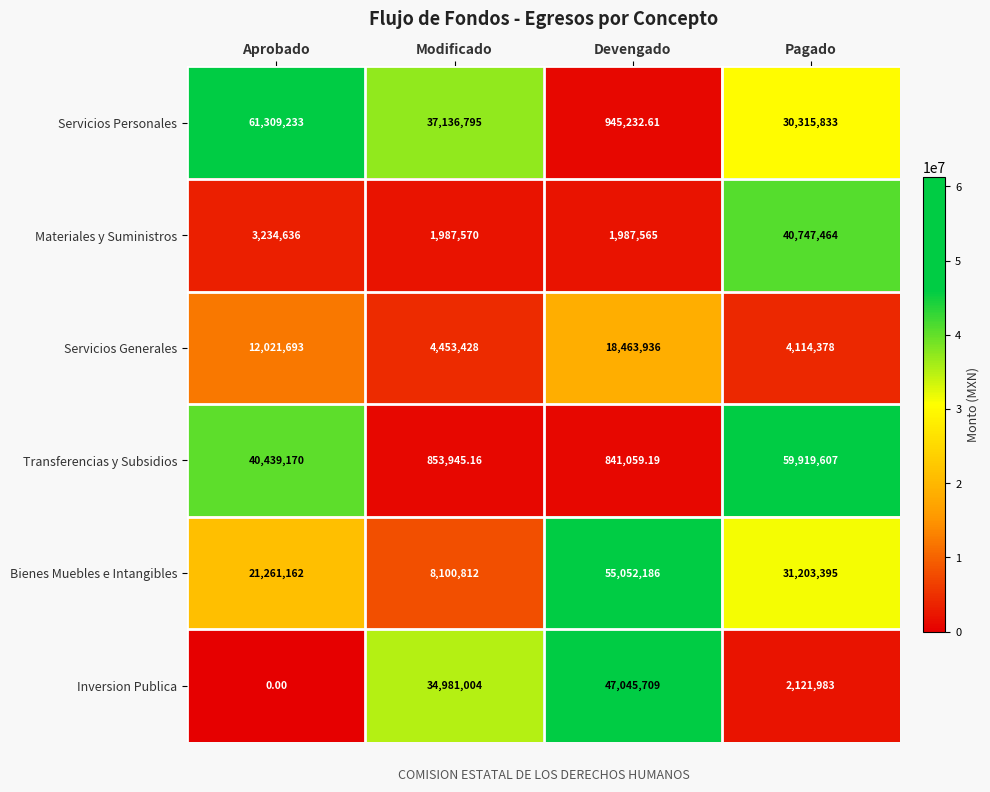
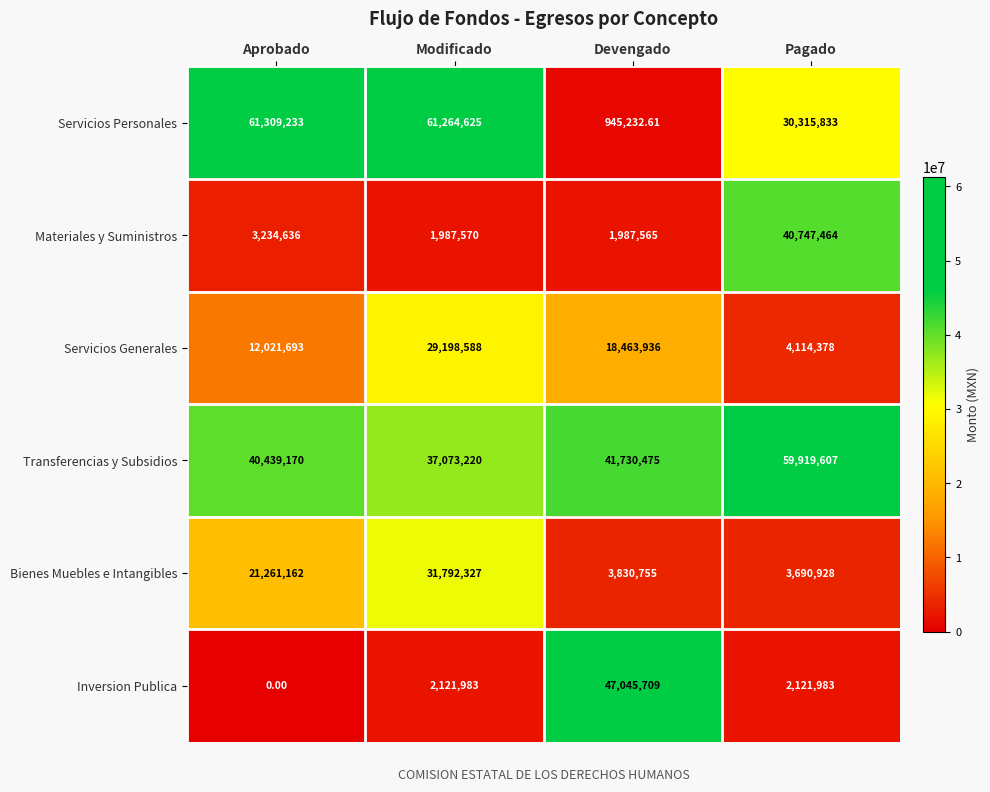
  {
    "Servicios Personales": {
      "Aprobado": "61,309,233",
-     "Modificado": "37,136,795",
+     "Modificado": "61,264,625",
      "Devengado": "945,232.61",
      "Pagado": "30,315,833"
    },
    "Materiales y Suministros": {
      "Aprobado": "3,234,636",
      "Modificado": "1,987,570",
      "Devengado": "1,987,565",
      "Pagado": "40,747,464"
    },
    "Servicios Generales": {
      "Aprobado": "12,021,693",
-     "Modificado": "4,453,428",
+     "Modificado": "29,198,588",
      "Devengado": "18,463,936",
      "Pagado": "4,114,378"
    },
    "Transferencias y Subsidios": {
      "Aprobado": "40,439,170",
-     "Modificado": "853,945.16",
-     "Devengado": "841,059.19",
+     "Modificado": "37,073,220",
+     "Devengado": "41,730,475",
      "Pagado": "59,919,607"
    },
    "Bienes Muebles e Intangibles": {
      "Aprobado": "21,261,162",
-     "Modificado": "8,100,812",
-     "Devengado": "55,052,186",
-     "Pagado": "31,203,395"
+     "Modificado": "31,792,327",
+     "Devengado": "3,830,755",
+     "Pagado": "3,690,928"
    },
    "Inversion Publica": {
      "Aprobado": "0.00",
-     "Modificado": "34,981,004",
+     "Modificado": "2,121,983",
      "Devengado": "47,045,709",
      "Pagado": "2,121,983"
    }
  }
